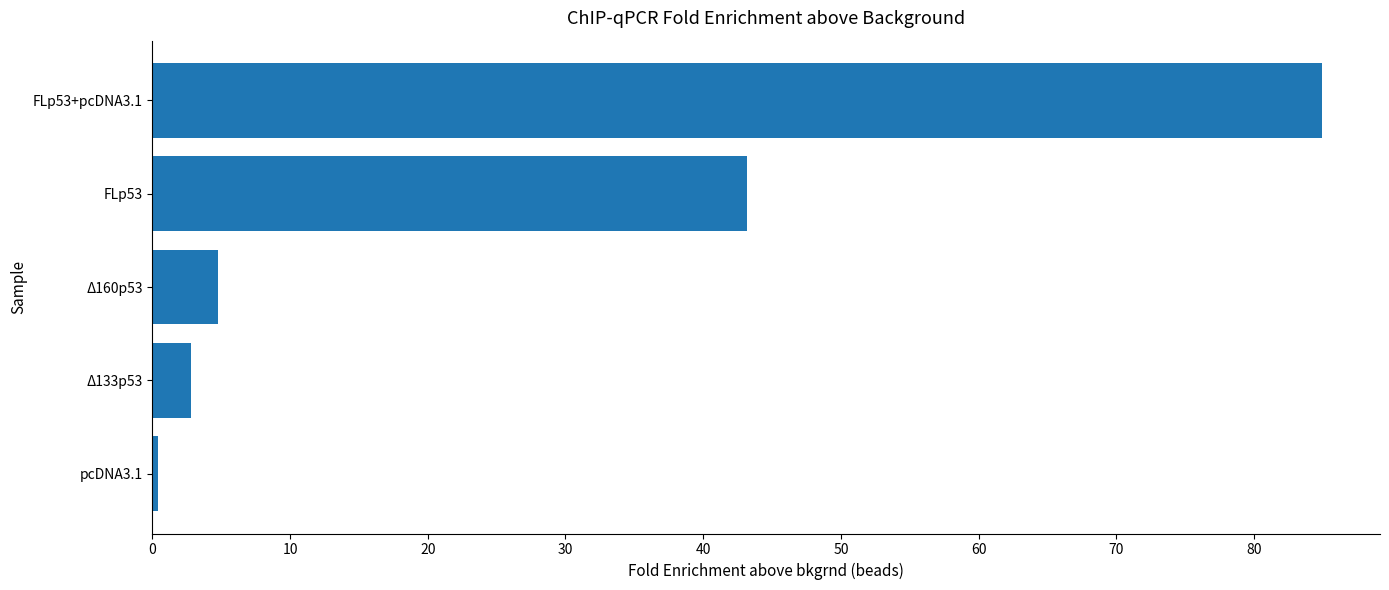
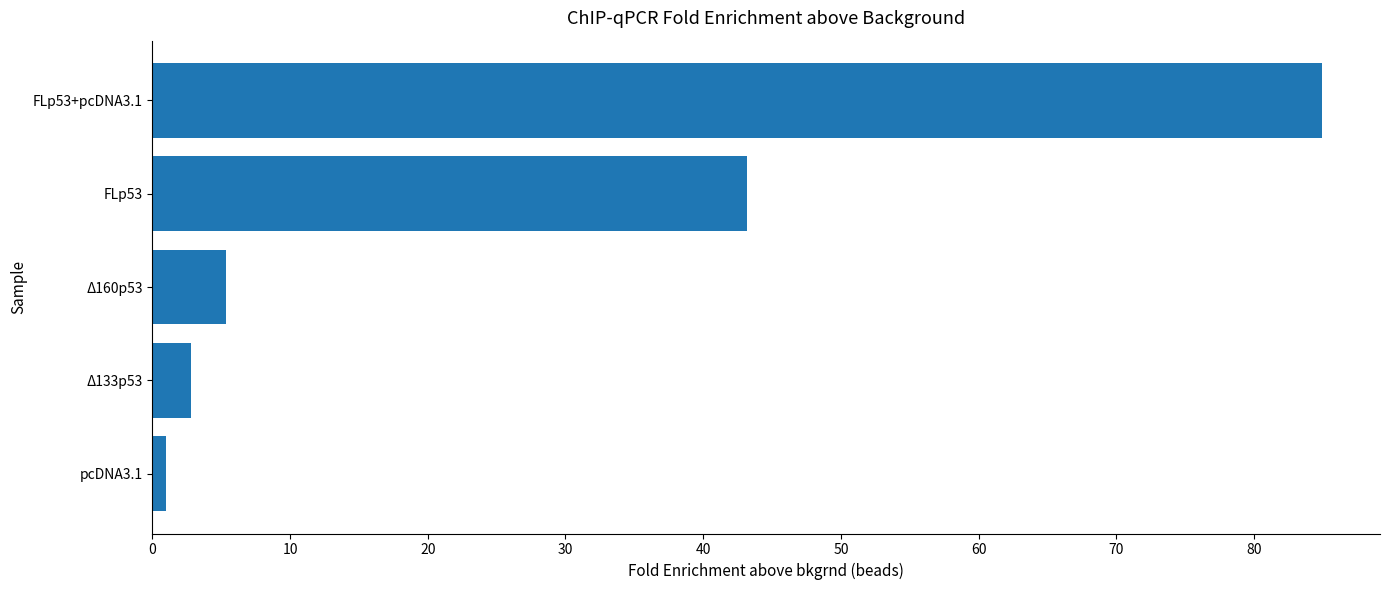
  {
    "FLp53+pcDNA3.1": 84.9,
    "FLp53": 43.2,
-   "Δ160p53": 4.8,
+   "Δ160p53": 5.4,
    "Δ133p53": 2.8,
-   "pcDNA3.1": 0.4
+   "pcDNA3.1": 1.0
  }
